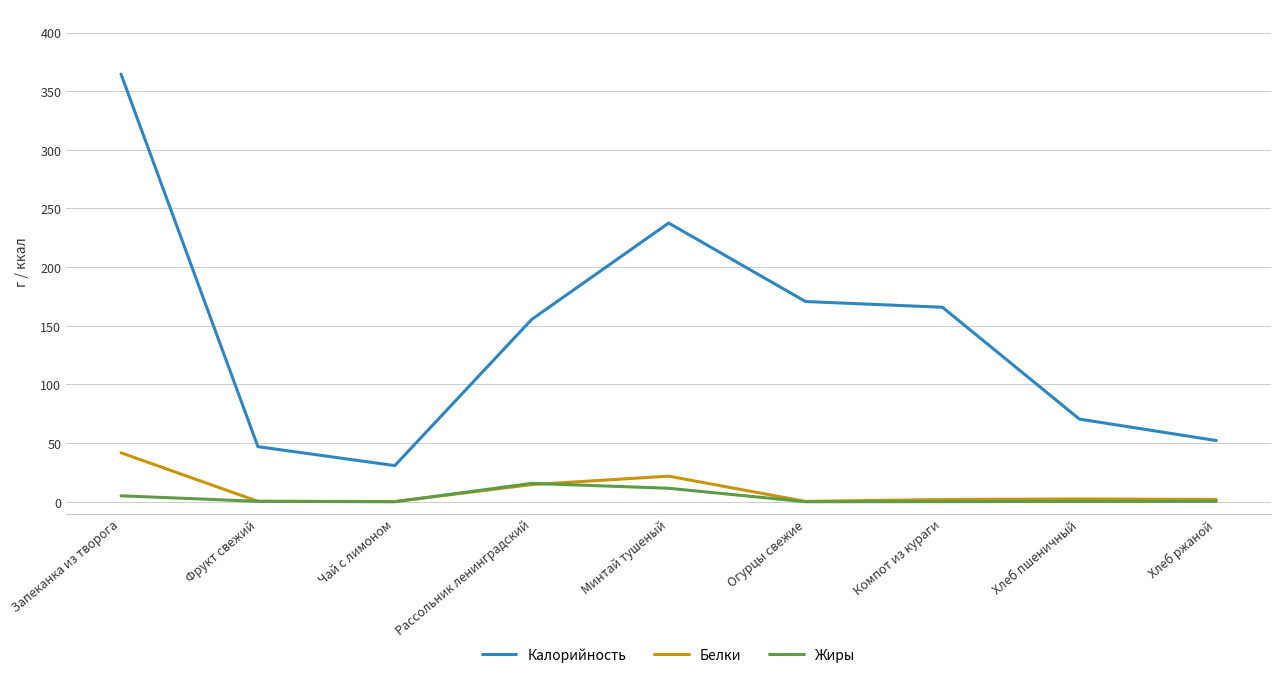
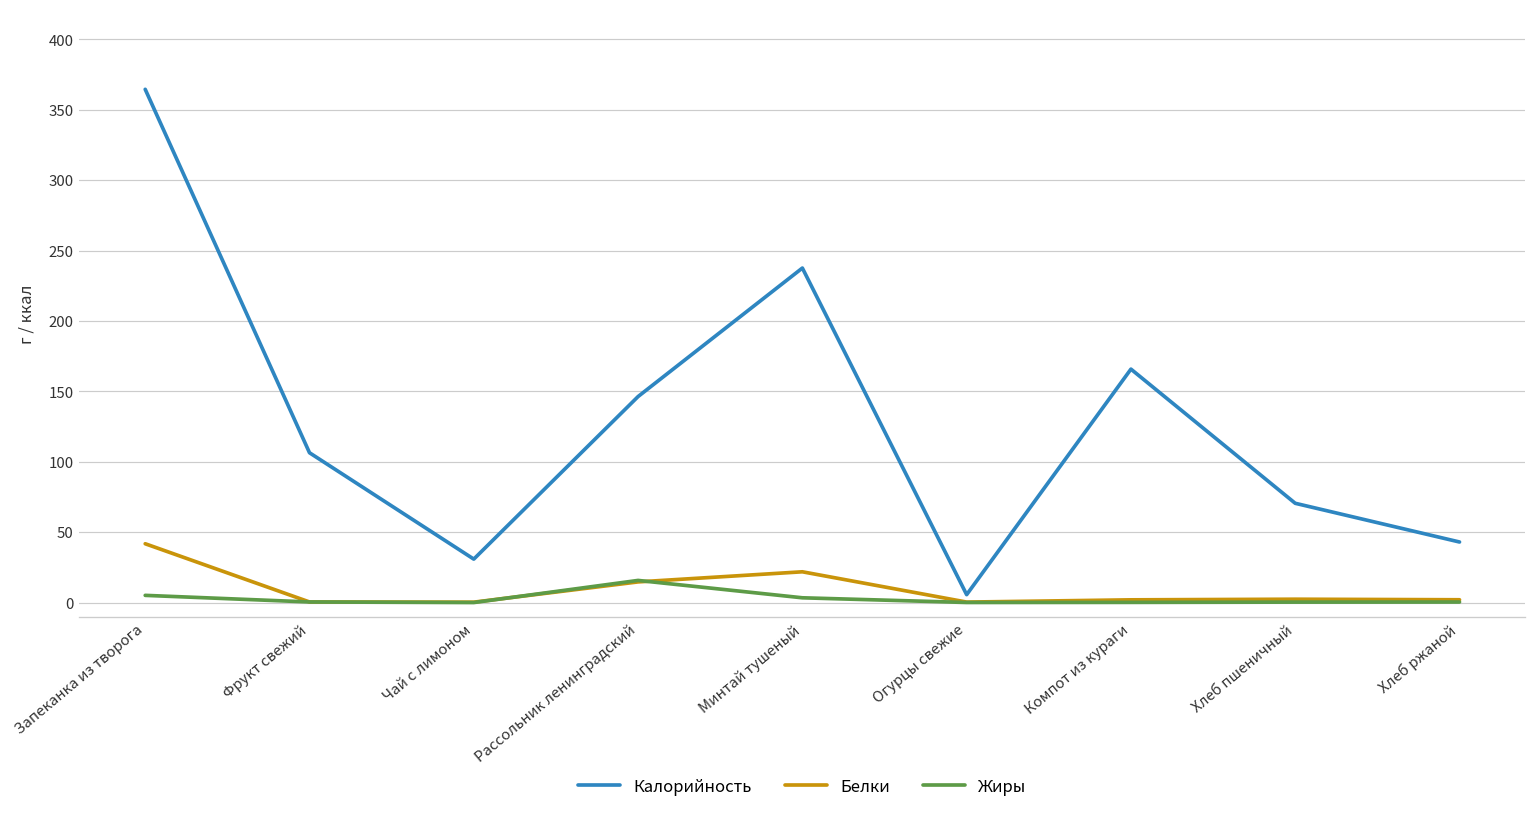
  {
    "Калорийность": {
      "Запеканка из творога": 365,
-     "Фрукт свежий": 47,
+     "Фрукт свежий": 106,
      "Чай с лимоном": 31,
-     "Рассольник ленинградский": 155,
+     "Рассольник ленинградский": 146,
      "Минтай тушеный": 238,
-     "Огурцы свежие": 171,
+     "Огурцы свежие": 6,
      "Компот из кураги": 166,
      "Хлеб пшеничный": 71,
-     "Хлеб ржаной": 52
+     "Хлеб ржаной": 43
    },
    "Белки": {
      "Запеканка из творога": 42,
      "Минтай тушеный": 22
    },
    "Жиры": {
      "Запеканка из творога": 5,
-     "Минтай тушеный": 12
+     "Минтай тушеный": 3
    }
  }
